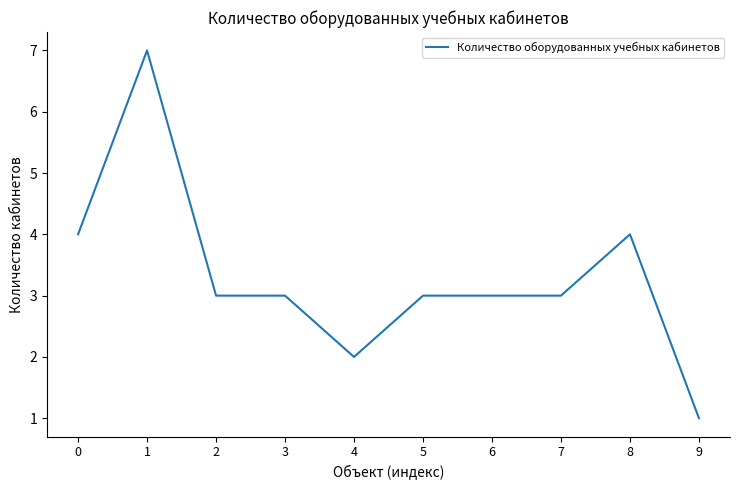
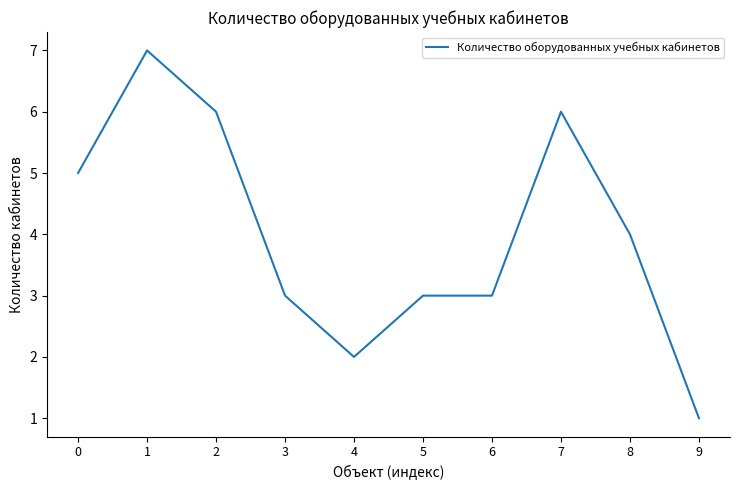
  {
-   "0": 4,
+   "0": 5,
    "1": 7,
-   "2": 3,
+   "2": 6,
    "3": 3,
    "4": 2,
    "5": 3,
    "6": 3,
-   "7": 3,
+   "7": 6,
    "8": 4,
    "9": 1
  }
